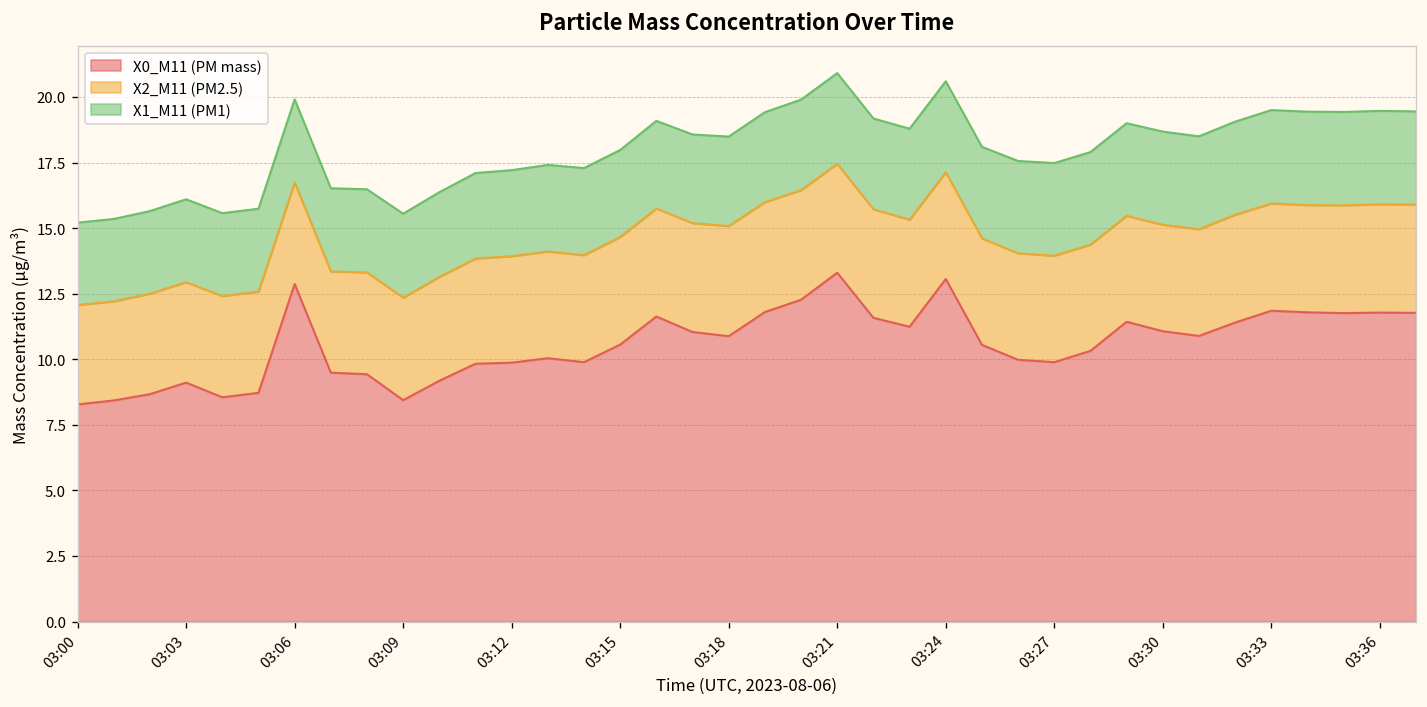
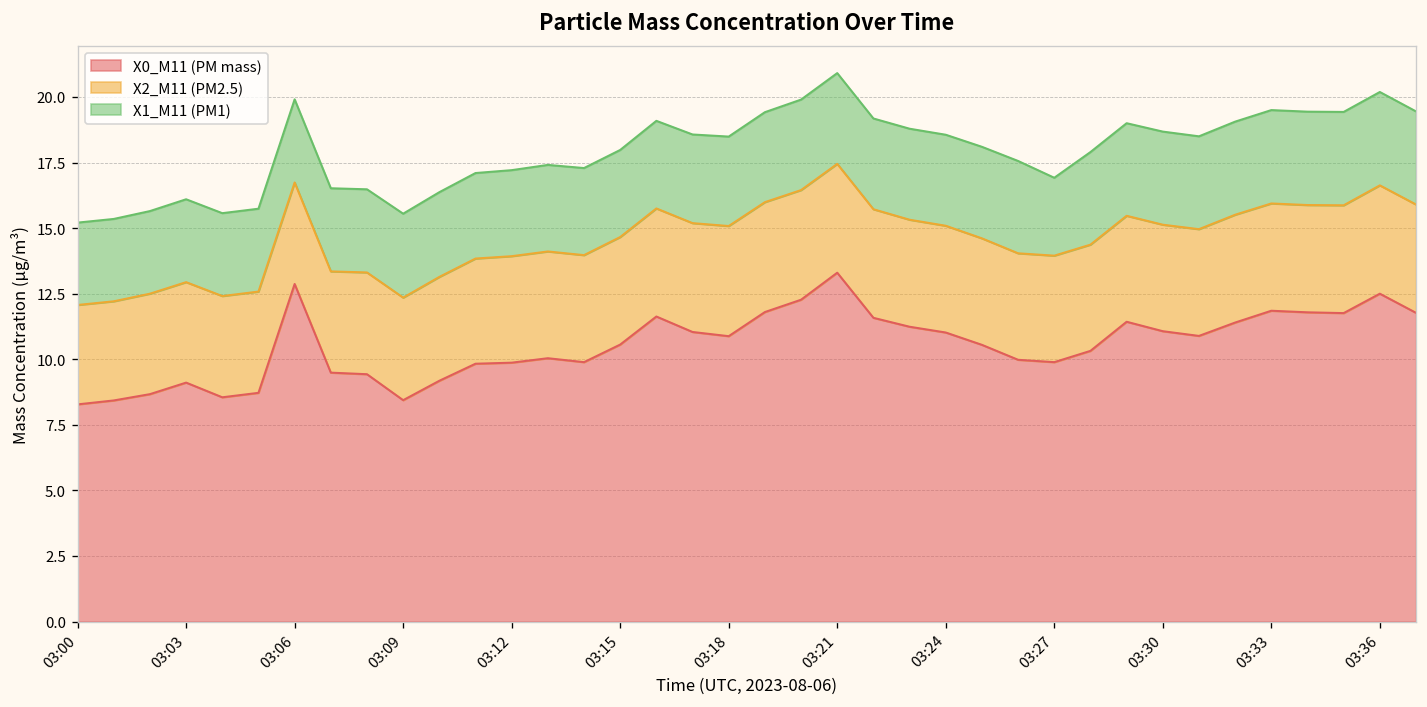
  {
    "X0_M11 (PM mass)": {
      "03:00": 8.3,
      "03:03": 9.1,
      "03:06": 12.9,
      "03:09": 8.4,
      "03:12": 9.9,
      "03:15": 10.6,
      "03:18": 10.9,
      "03:21": 13.3,
-     "03:24": 13.1,
+     "03:24": 11.0,
      "03:27": 9.9,
      "03:30": 11.1,
      "03:33": 11.9,
-     "03:36": 11.8
+     "03:36": 12.5
    },
    "X2_M11 (PM2.5)": {
      "03:00": 3.8,
      "03:03": 3.8,
      "03:06": 3.9,
      "03:09": 3.9,
      "03:12": 4.1,
      "03:15": 4.1,
      "03:18": 4.2,
      "03:21": 4.2,
      "03:24": 4.1,
      "03:27": 4.1,
      "03:30": 4.1,
      "03:33": 4.1,
      "03:36": 4.1
    },
    "X1_M11 (PM1)": {
      "03:00": 3.1,
      "03:03": 3.2,
      "03:06": 3.2,
      "03:09": 3.2,
      "03:12": 3.3,
      "03:15": 3.3,
      "03:18": 3.4,
      "03:21": 3.5,
      "03:24": 3.5,
-     "03:27": 3.5,
+     "03:27": 3.0,
      "03:30": 3.6,
      "03:33": 3.6,
      "03:36": 3.6
    }
  }
